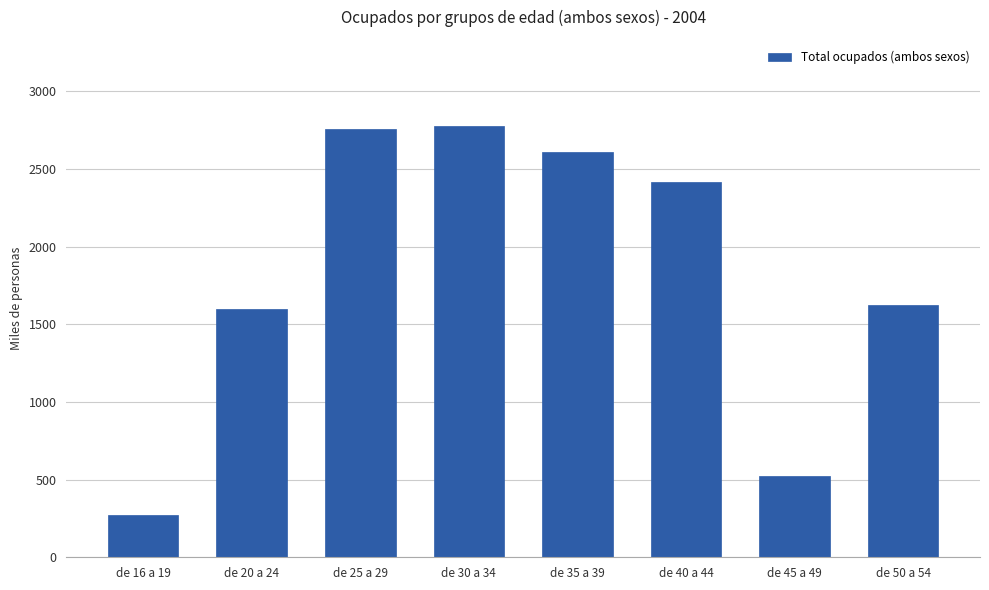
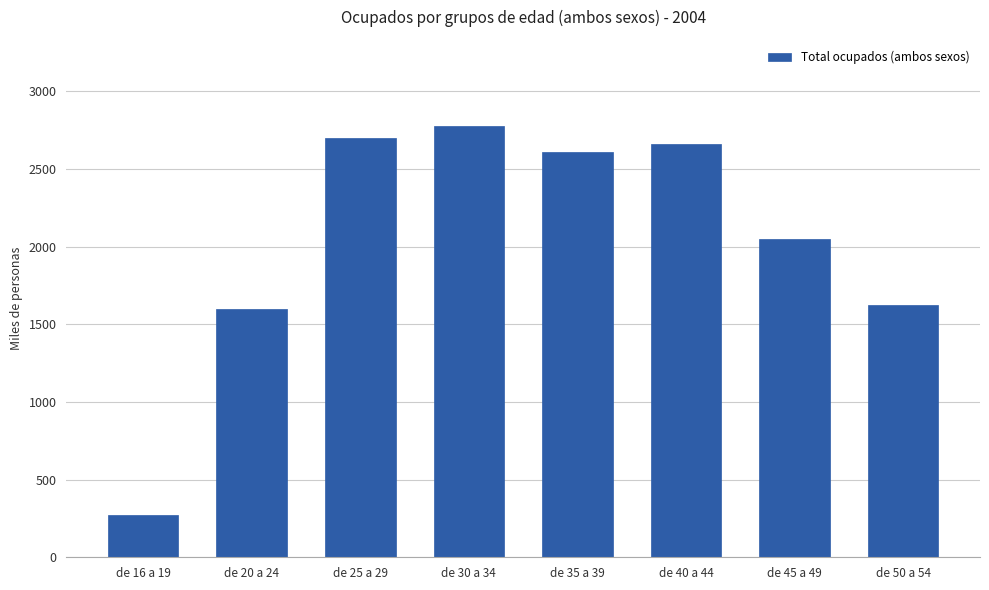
  {
    "de 16 a 19": 270,
    "de 20 a 24": 1600,
-   "de 25 a 29": 2760,
+   "de 25 a 29": 2700,
    "de 30 a 34": 2780,
    "de 35 a 39": 2610,
-   "de 40 a 44": 2420,
-   "de 45 a 49": 520,
+   "de 40 a 44": 2660,
+   "de 45 a 49": 2050,
    "de 50 a 54": 1620
  }
